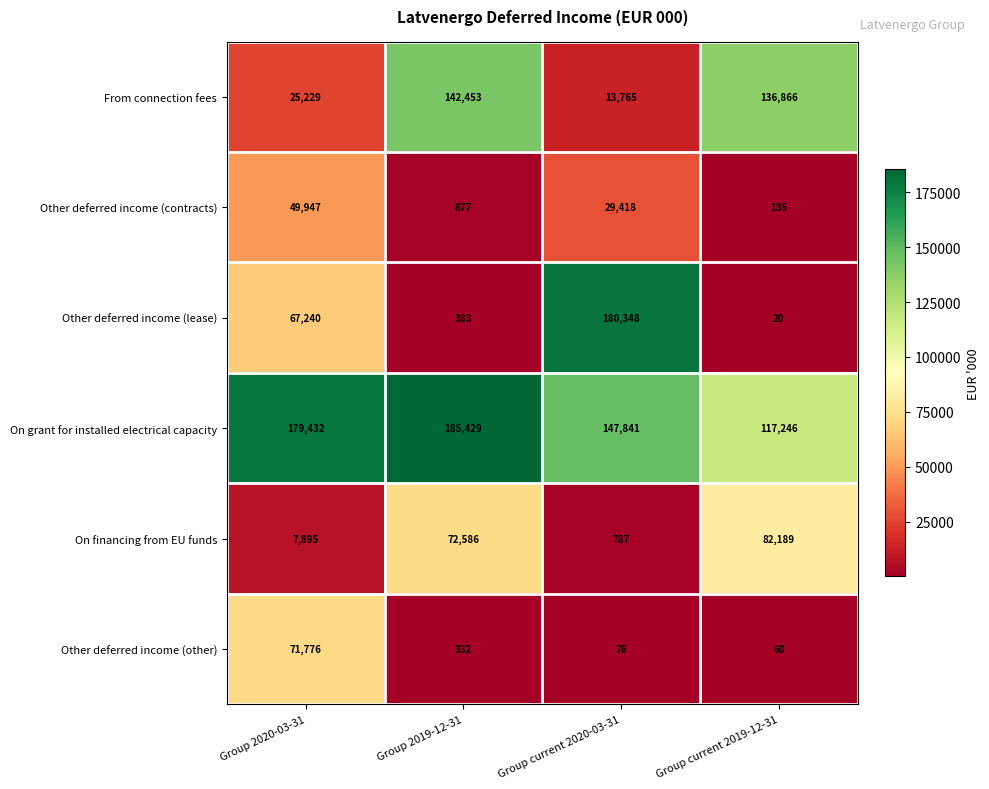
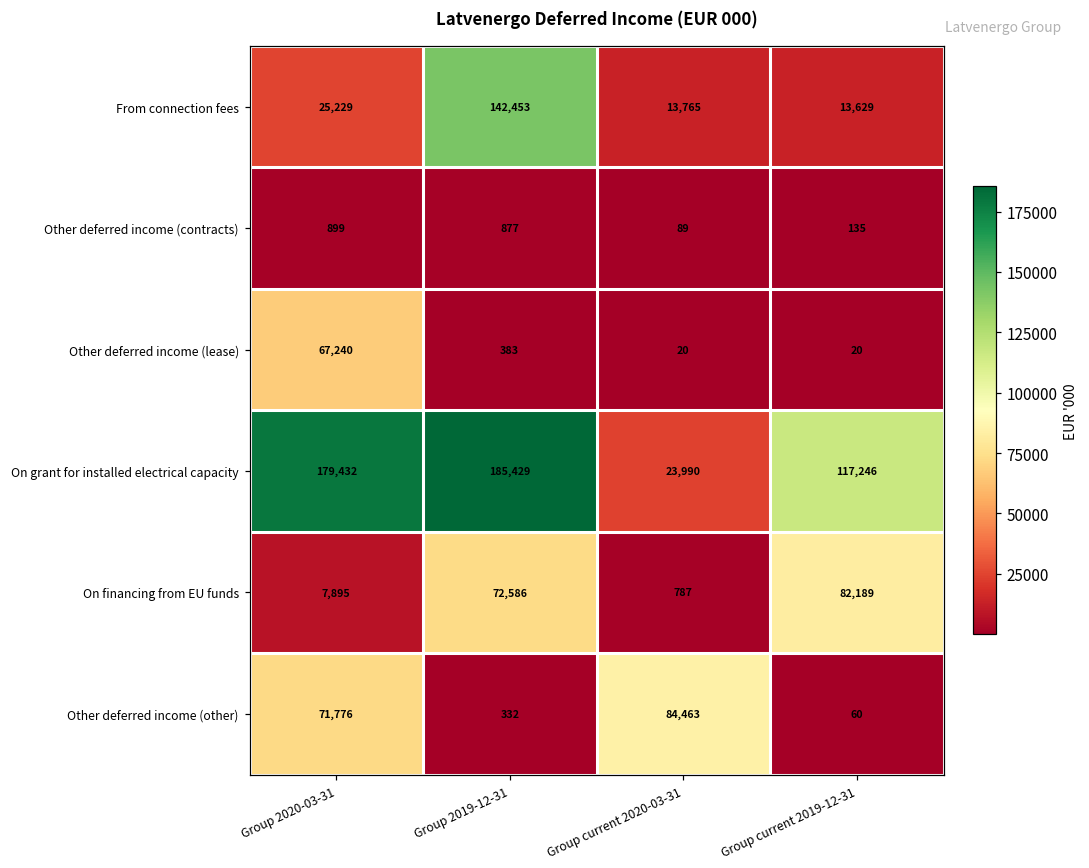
  {
    "From connection fees": {
      "Group 2020-03-31": "25,229",
      "Group 2019-12-31": "142,453",
      "Group current 2020-03-31": "13,765",
-     "Group current 2019-12-31": "136,866"
+     "Group current 2019-12-31": "13,629"
    },
    "Other deferred income (contracts)": {
-     "Group 2020-03-31": "49,947",
+     "Group 2020-03-31": "899",
      "Group 2019-12-31": "877",
-     "Group current 2020-03-31": "29,418",
+     "Group current 2020-03-31": "89",
      "Group current 2019-12-31": "135"
    },
    "Other deferred income (lease)": {
      "Group 2020-03-31": "67,240",
      "Group 2019-12-31": "383",
-     "Group current 2020-03-31": "180,348",
+     "Group current 2020-03-31": "20",
      "Group current 2019-12-31": "20"
    },
    "On grant for installed electrical capacity": {
      "Group 2020-03-31": "179,432",
      "Group 2019-12-31": "185,429",
-     "Group current 2020-03-31": "147,841",
+     "Group current 2020-03-31": "23,990",
      "Group current 2019-12-31": "117,246"
    },
    "On financing from EU funds": {
      "Group 2020-03-31": "7,895",
      "Group 2019-12-31": "72,586",
      "Group current 2020-03-31": "787",
      "Group current 2019-12-31": "82,189"
    },
    "Other deferred income (other)": {
      "Group 2020-03-31": "71,776",
      "Group 2019-12-31": "332",
-     "Group current 2020-03-31": "76",
+     "Group current 2020-03-31": "84,463",
      "Group current 2019-12-31": "60"
    }
  }
